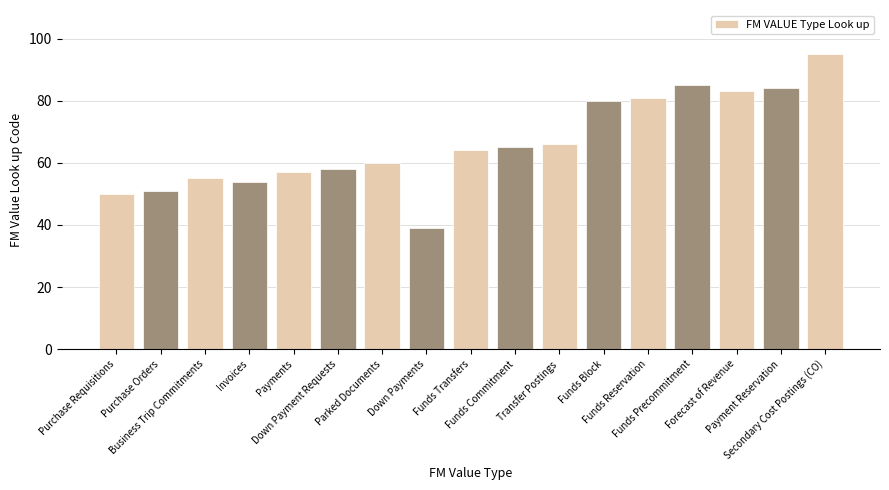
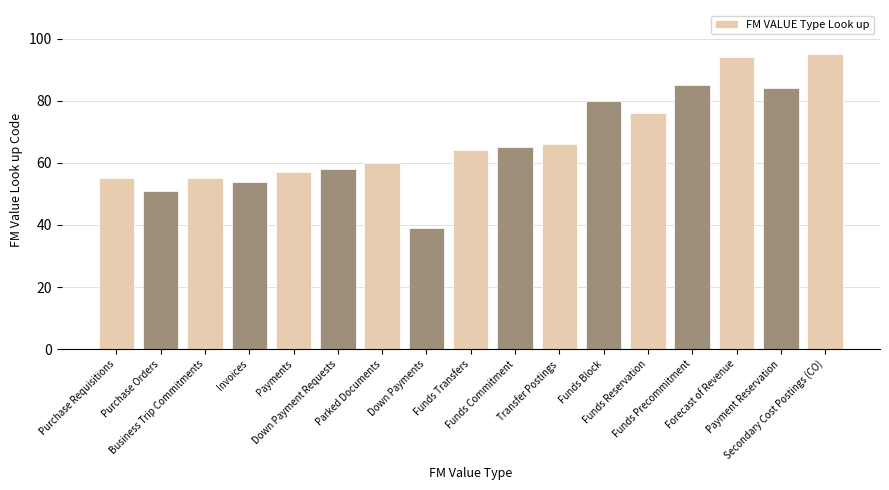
  {
-   "Purchase Requisitions": 50,
+   "Purchase Requisitions": 55,
    "Purchase Orders": 51,
    "Business Trip Commitments": 55,
    "Invoices": 54,
    "Payments": 57,
    "Down Payment Requests": 58,
    "Parked Documents": 60,
    "Down Payments": 39,
    "Funds Transfers": 64,
    "Funds Commitment": 65,
    "Transfer Postings": 66,
    "Funds Block": 80,
-   "Funds Reservation": 81,
+   "Funds Reservation": 76,
    "Funds Precommitment": 85,
-   "Forecast of Revenue": 83,
+   "Forecast of Revenue": 94,
    "Payment Reservation": 84,
    "Secondary Cost Postings (CO)": 95
  }
